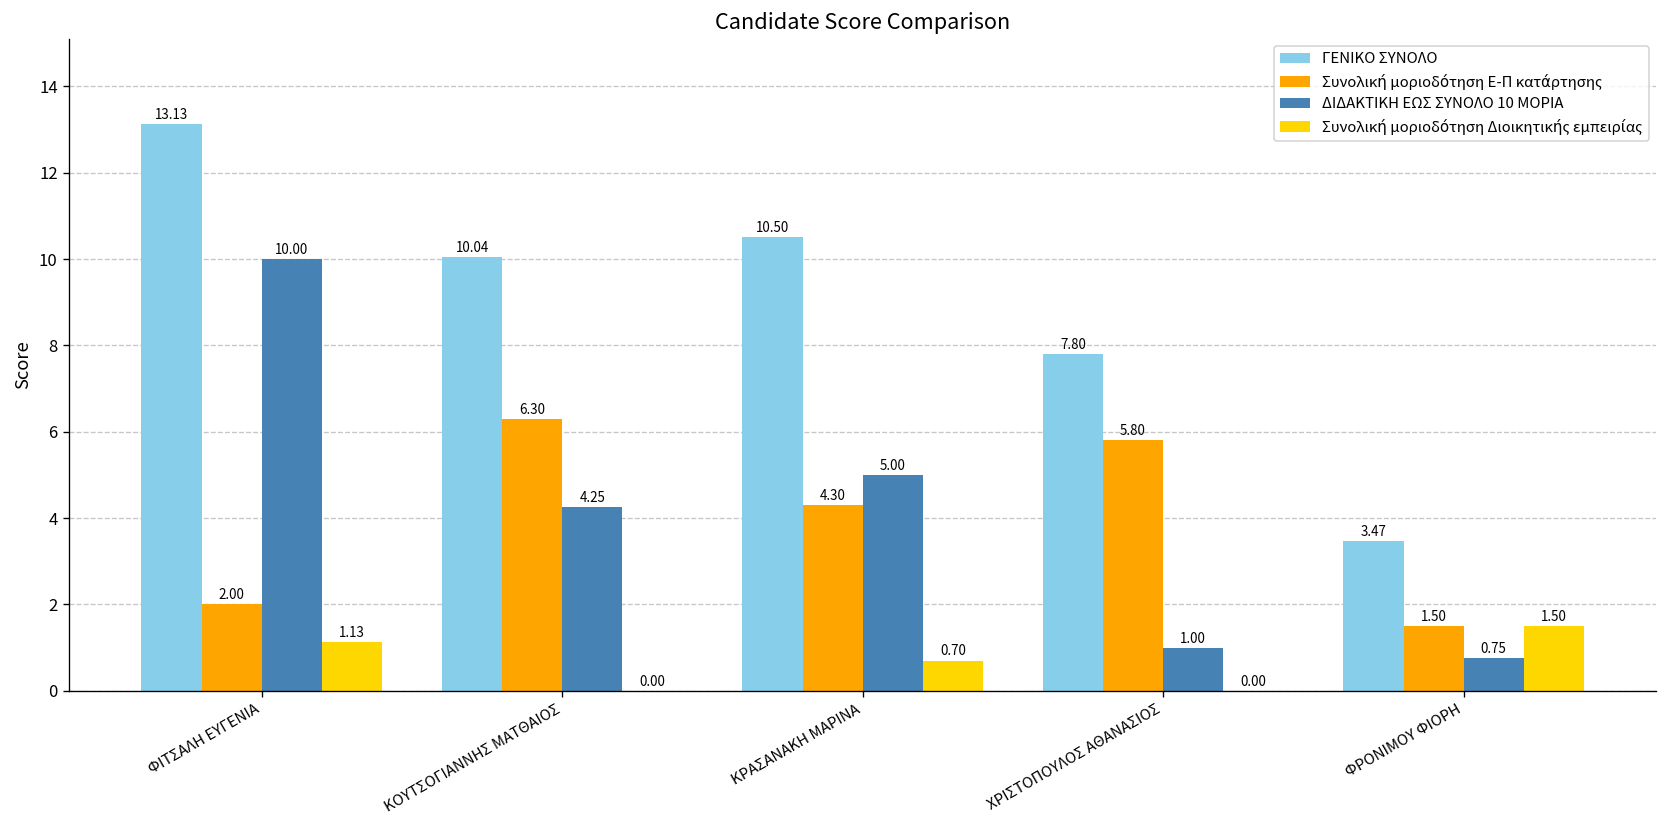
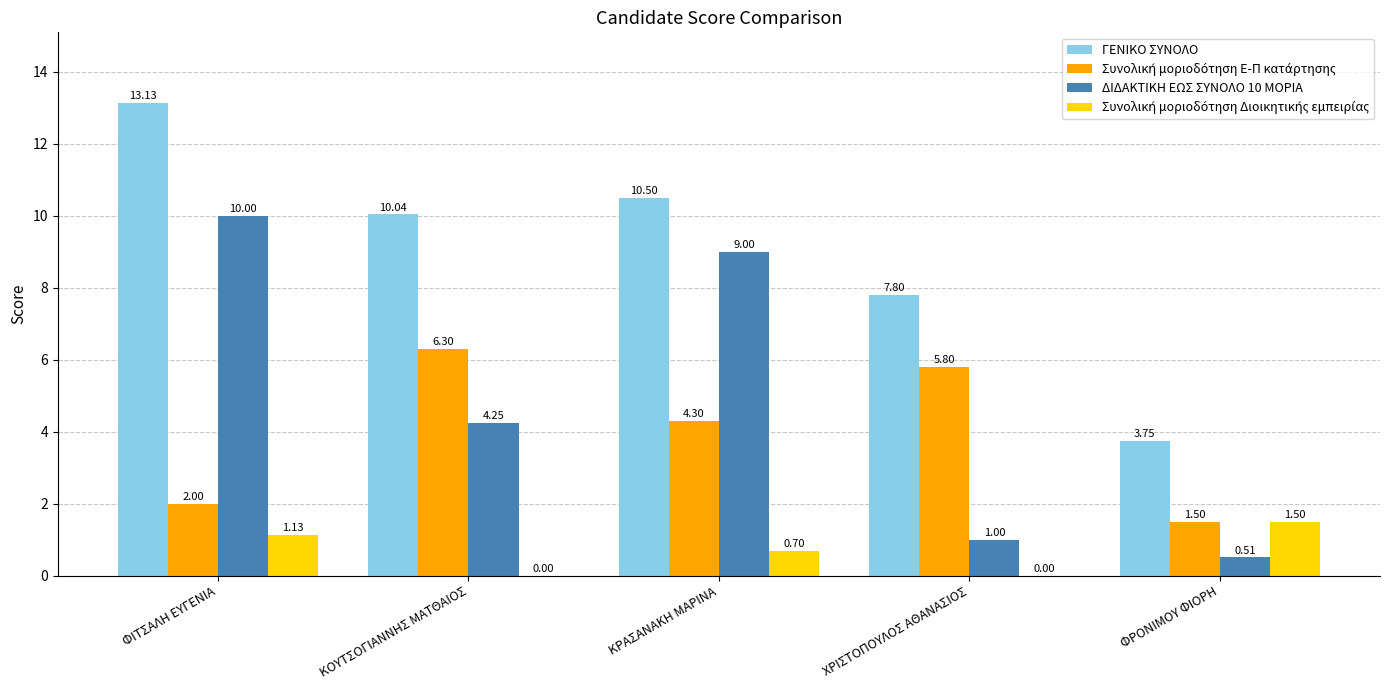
  {
    "ΓΕΝΙΚΟ ΣΥΝΟΛΟ": {
      "ΦΙΤΣΑΛΗ ΕΥΓΕΝΙΑ": 13.13,
      "ΚΟΥΤΣΟΓΙΑΝΝΗΣ ΜΑΤΘΑΙΟΣ": 10.04,
      "ΚΡΑΣΑΝΑΚΗ ΜΑΡΙΝΑ": 10.50,
      "ΧΡΙΣΤΟΠΟΥΛΟΣ ΑΘΑΝΑΣΙΟΣ": 7.80,
-     "ΦΡΟΝΙΜΟΥ ΦΙΟΡΗ": 3.47
+     "ΦΡΟΝΙΜΟΥ ΦΙΟΡΗ": 3.75
    },
    "ΔΙΔΑΚΤΙΚΗ ΕΩΣ ΣΥΝΟΛΟ 10 ΜΟΡΙΑ": {
      "ΦΙΤΣΑΛΗ ΕΥΓΕΝΙΑ": 10.00,
      "ΚΟΥΤΣΟΓΙΑΝΝΗΣ ΜΑΤΘΑΙΟΣ": 4.25,
-     "ΚΡΑΣΑΝΑΚΗ ΜΑΡΙΝΑ": 5.00,
+     "ΚΡΑΣΑΝΑΚΗ ΜΑΡΙΝΑ": 9.00,
      "ΧΡΙΣΤΟΠΟΥΛΟΣ ΑΘΑΝΑΣΙΟΣ": 1.00,
-     "ΦΡΟΝΙΜΟΥ ΦΙΟΡΗ": 0.75
+     "ΦΡΟΝΙΜΟΥ ΦΙΟΡΗ": 0.51
    }
  }
